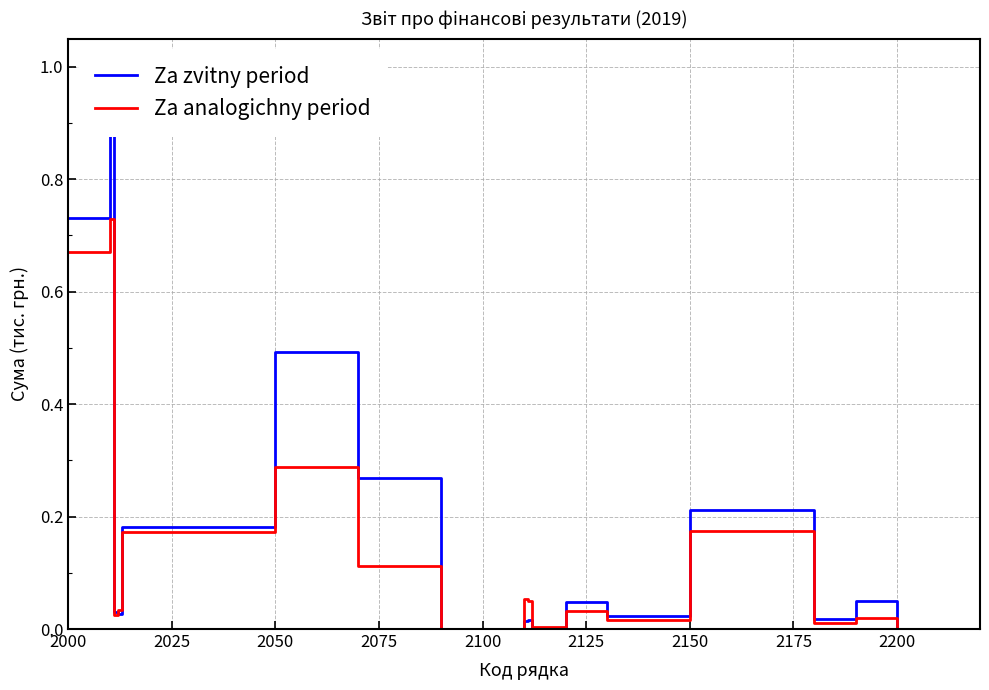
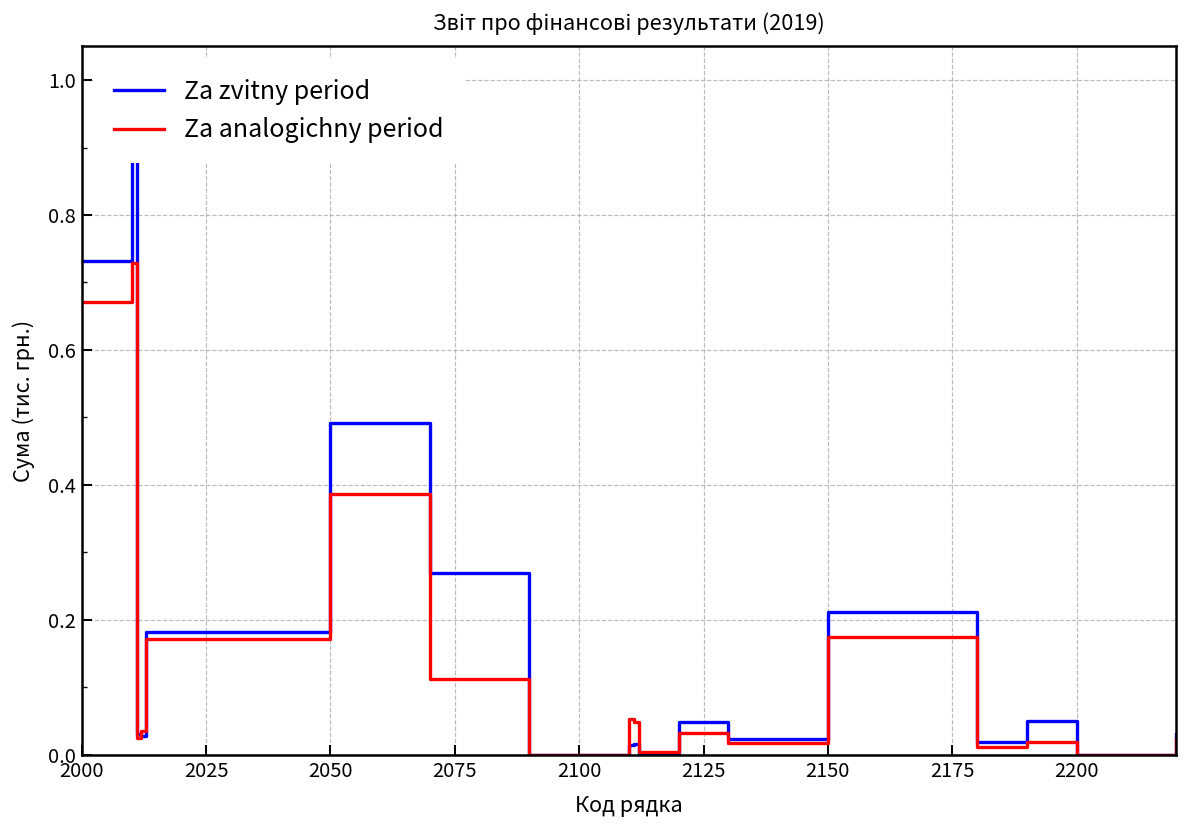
  {
    "Za zvitny period": {
      "2000": 0.73,
      "2050": 0.49,
      "2150": 0.21
    },
    "Za analogichny period": {
      "2000": 0.67,
-     "2050": 0.29,
+     "2050": 0.39,
      "2150": 0.18
    }
  }
